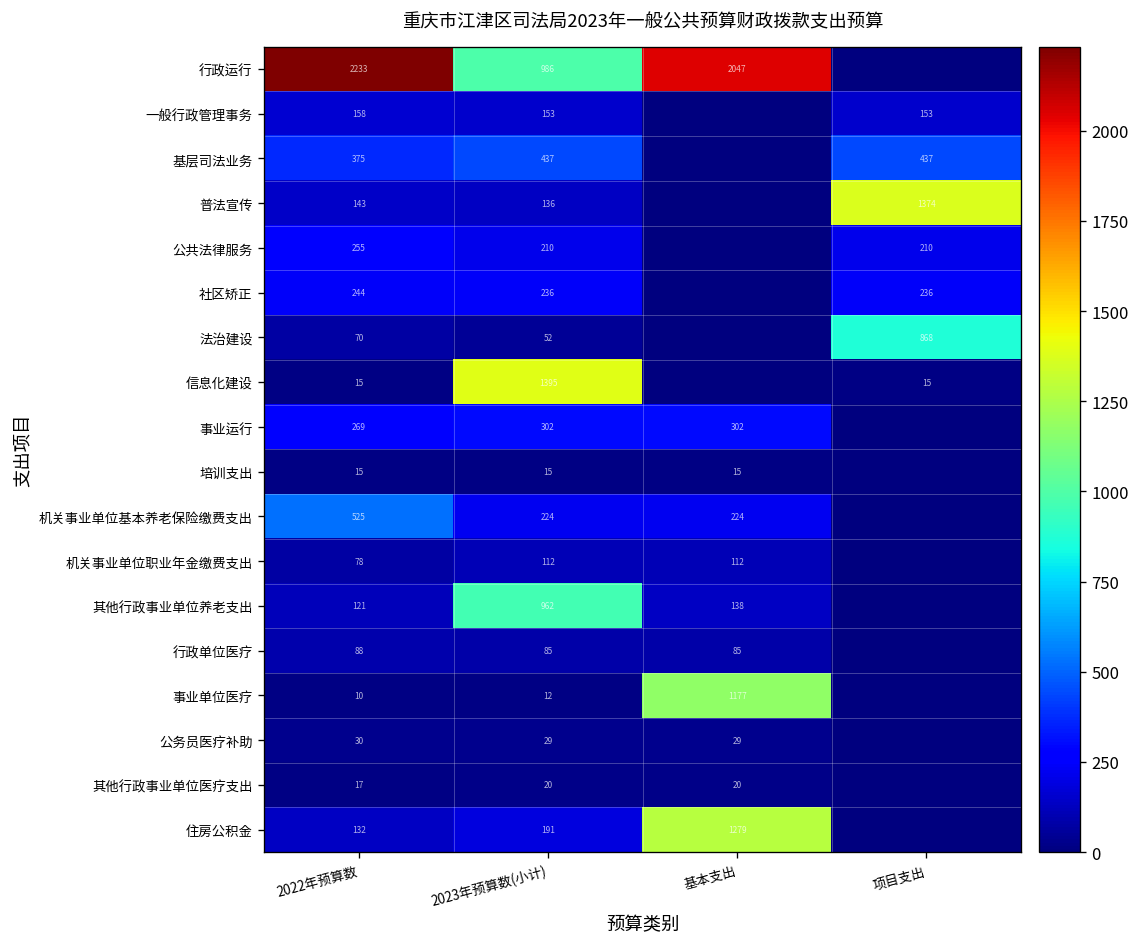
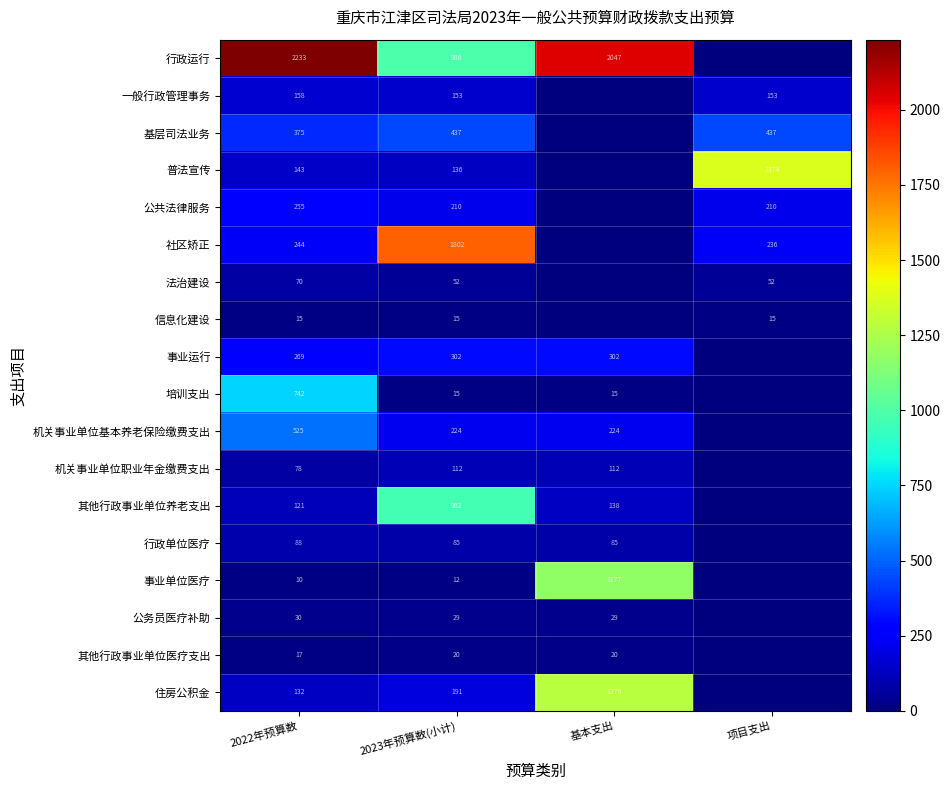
  {
    "行政运行": {
      "2022年预算数": 2233,
      "2023年预算数(小计)": 986,
      "基本支出": 2047
    },
    "一般行政管理事务": {
      "2022年预算数": 158,
      "2023年预算数(小计)": 153,
      "项目支出": 153
    },
    "基层司法业务": {
      "2022年预算数": 375,
      "2023年预算数(小计)": 437,
      "项目支出": 437
    },
    "普法宣传": {
      "2022年预算数": 143,
      "2023年预算数(小计)": 136,
      "项目支出": 1374
    },
    "公共法律服务": {
      "2022年预算数": 255,
      "2023年预算数(小计)": 210,
      "项目支出": 210
    },
    "社区矫正": {
      "2022年预算数": 244,
-     "2023年预算数(小计)": 236,
+     "2023年预算数(小计)": 1802,
      "项目支出": 236
    },
    "法治建设": {
      "2022年预算数": 70,
      "2023年预算数(小计)": 52,
-     "项目支出": 868
+     "项目支出": 52
    },
    "信息化建设": {
      "2022年预算数": 15,
-     "2023年预算数(小计)": 1395,
+     "2023年预算数(小计)": 15,
      "项目支出": 15
    },
    "事业运行": {
      "2022年预算数": 269,
      "2023年预算数(小计)": 302,
      "基本支出": 302
    },
    "培训支出": {
-     "2022年预算数": 15,
+     "2022年预算数": 742,
      "2023年预算数(小计)": 15,
      "基本支出": 15
    },
    "机关事业单位基本养老保险缴费支出": {
      "2022年预算数": 525,
      "2023年预算数(小计)": 224,
      "基本支出": 224
    },
    "机关事业单位职业年金缴费支出": {
      "2022年预算数": 78,
      "2023年预算数(小计)": 112,
      "基本支出": 112
    },
    "其他行政事业单位养老支出": {
      "2022年预算数": 121,
      "2023年预算数(小计)": 962,
      "基本支出": 138
    },
    "行政单位医疗": {
      "2022年预算数": 88,
      "2023年预算数(小计)": 85,
      "基本支出": 85
    },
    "事业单位医疗": {
      "2022年预算数": 10,
      "2023年预算数(小计)": 12,
      "基本支出": 1177
    },
    "公务员医疗补助": {
      "2022年预算数": 30,
      "2023年预算数(小计)": 29,
      "基本支出": 29
    },
    "其他行政事业单位医疗支出": {
      "2022年预算数": 17,
      "2023年预算数(小计)": 20,
      "基本支出": 20
    },
    "住房公积金": {
      "2022年预算数": 132,
      "2023年预算数(小计)": 191,
      "基本支出": 1279
    }
  }
